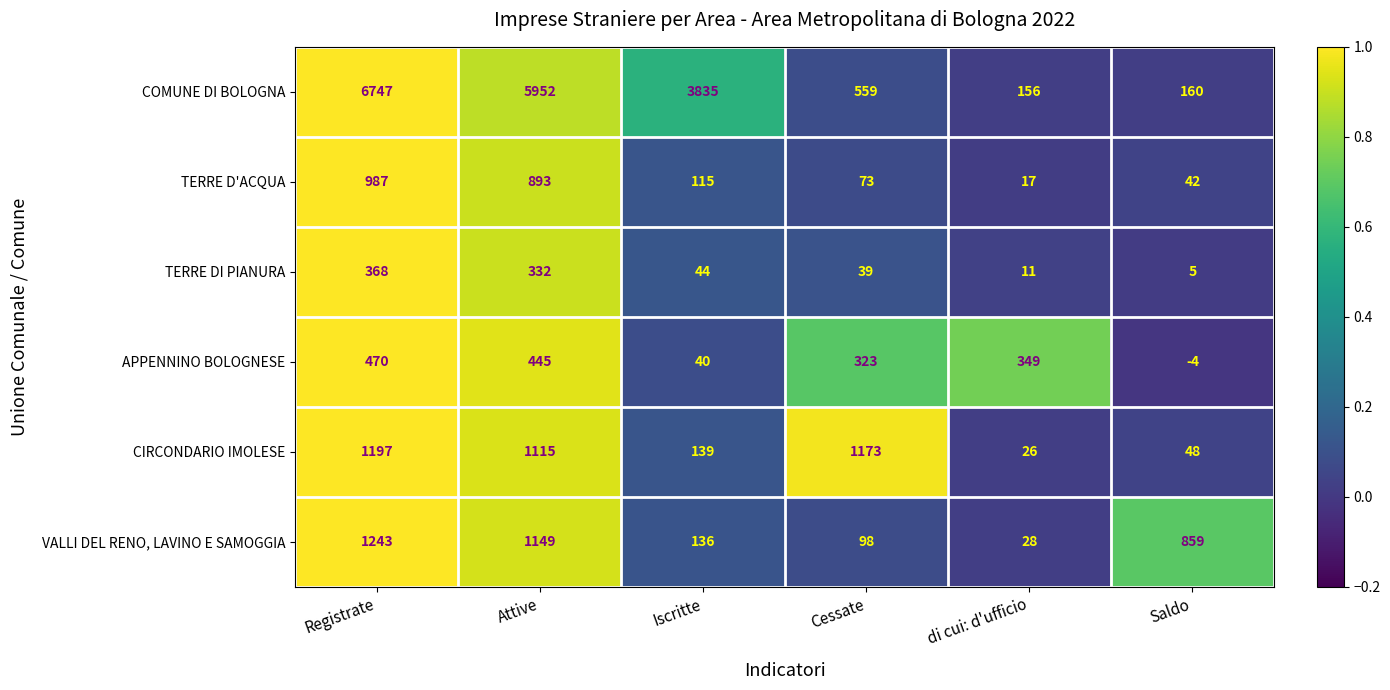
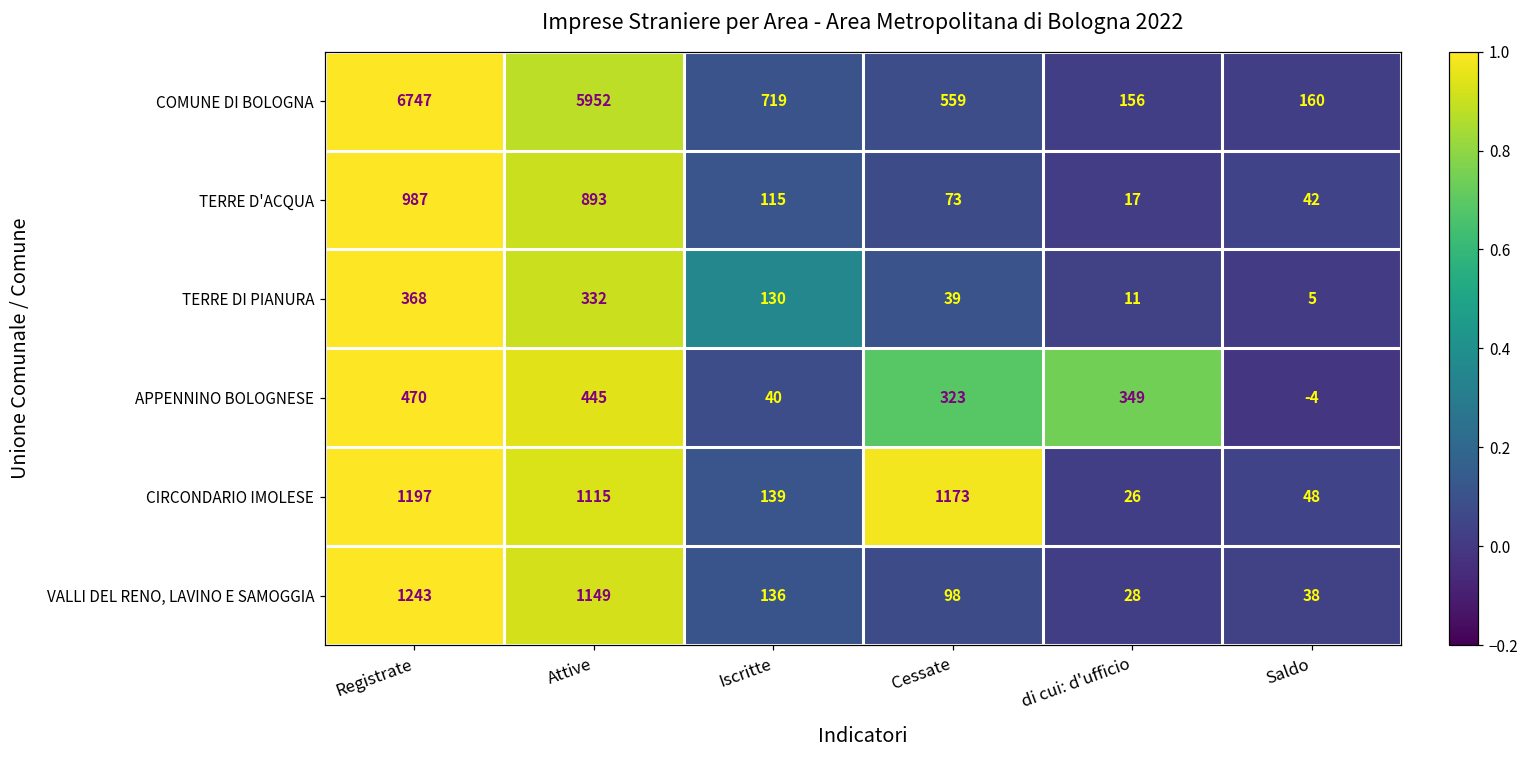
  {
    "COMUNE DI BOLOGNA": {
      "Registrate": 6747,
      "Attive": 5952,
-     "Iscritte": 3835,
+     "Iscritte": 719,
      "Cessate": 559,
      "di cui: d'ufficio": 156,
      "Saldo": 160
    },
    "TERRE D'ACQUA": {
      "Registrate": 987,
      "Attive": 893,
      "Iscritte": 115,
      "Cessate": 73,
      "di cui: d'ufficio": 17,
      "Saldo": 42
    },
    "TERRE DI PIANURA": {
      "Registrate": 368,
      "Attive": 332,
-     "Iscritte": 44,
+     "Iscritte": 130,
      "Cessate": 39,
      "di cui: d'ufficio": 11,
      "Saldo": 5
    },
    "APPENNINO BOLOGNESE": {
      "Registrate": 470,
      "Attive": 445,
      "Iscritte": 40,
      "Cessate": 323,
      "di cui: d'ufficio": 349,
      "Saldo": -4
    },
    "CIRCONDARIO IMOLESE": {
      "Registrate": 1197,
      "Attive": 1115,
      "Iscritte": 139,
      "Cessate": 1173,
      "di cui: d'ufficio": 26,
      "Saldo": 48
    },
    "VALLI DEL RENO, LAVINO E SAMOGGIA": {
      "Registrate": 1243,
      "Attive": 1149,
      "Iscritte": 136,
      "Cessate": 98,
      "di cui: d'ufficio": 28,
-     "Saldo": 859
+     "Saldo": 38
    }
  }
